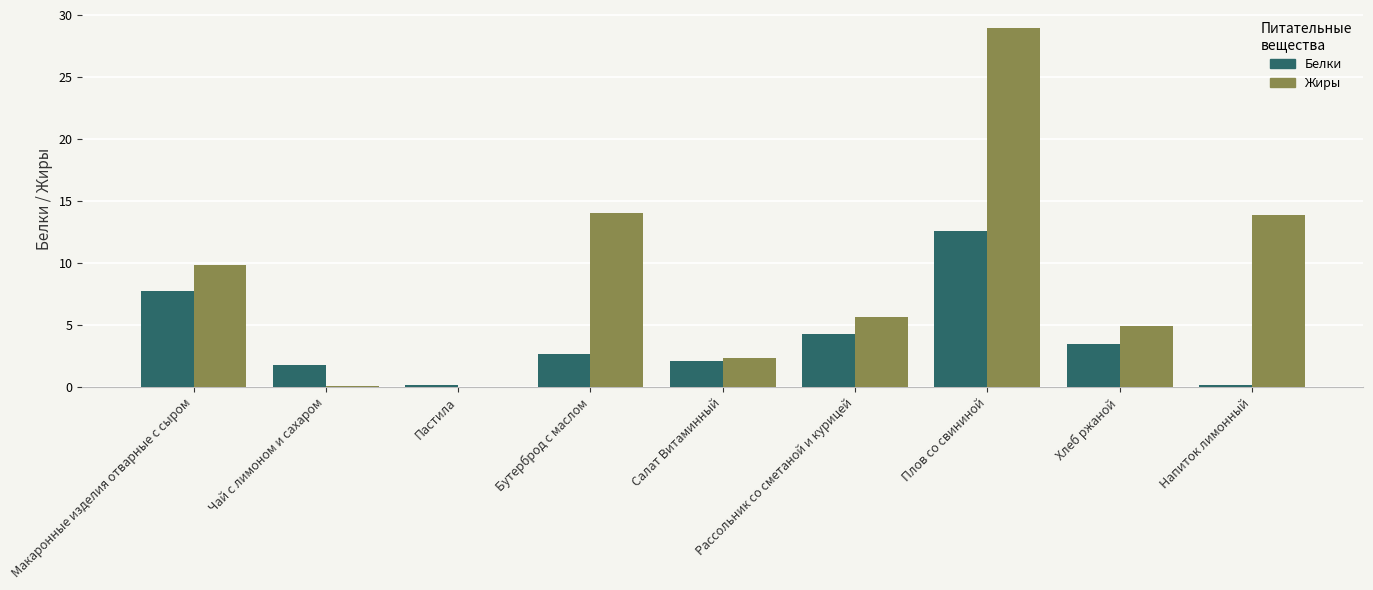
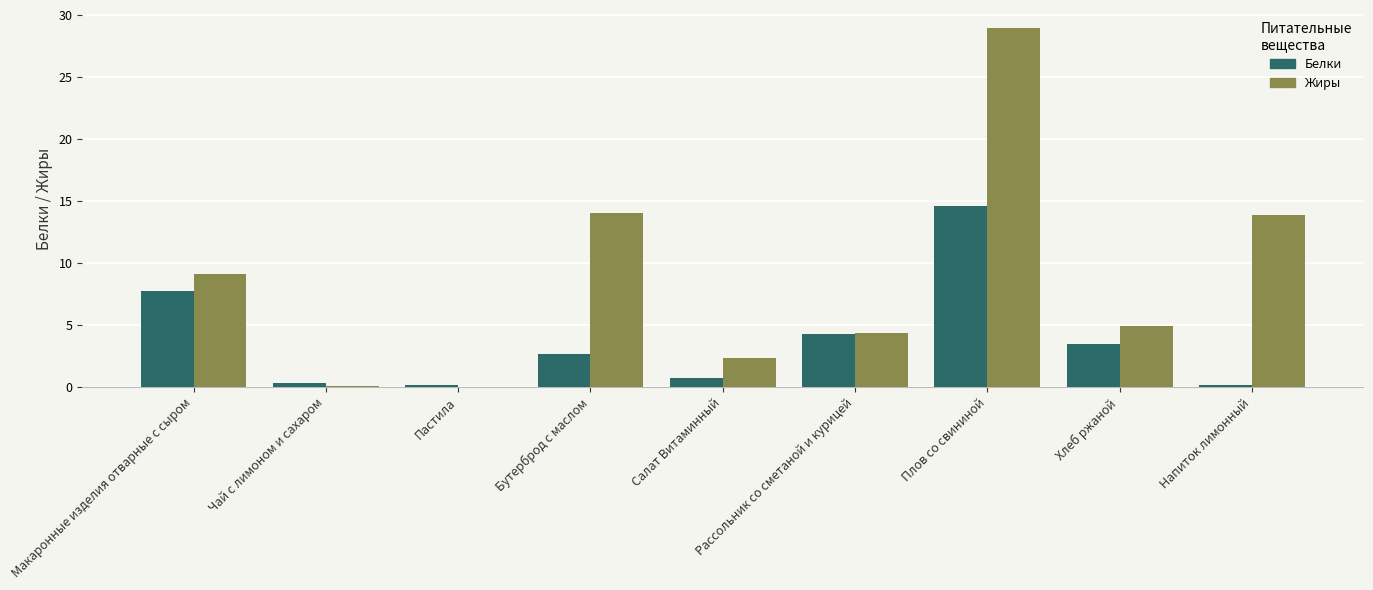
  {
    "Белки": {
      "Макаронные изделия отварные с сыром": 7.7,
-     "Чай с лимоном и сахаром": 1.8,
+     "Чай с лимоном и сахаром": 0.3,
      "Бутерброд с маслом": 2.6,
-     "Салат Витаминный": 2.1,
+     "Салат Витаминный": 0.7,
      "Рассольник со сметаной и курицей": 4.2,
-     "Плов со свининой": 12.5,
+     "Плов со свининой": 14.5,
      "Хлеб ржаной": 3.4
    },
    "Жиры": {
-     "Макаронные изделия отварные с сыром": 9.8,
+     "Макаронные изделия отварные с сыром": 9.1,
      "Пастила": 0.0,
      "Бутерброд с маслом": 14.0,
      "Салат Витаминный": 2.3,
-     "Рассольник со сметаной и курицей": 5.6,
+     "Рассольник со сметаной и курицей": 4.3,
      "Плов со свининой": 28.9,
      "Хлеб ржаной": 4.9,
      "Напиток лимонный": 13.8
    }
  }
